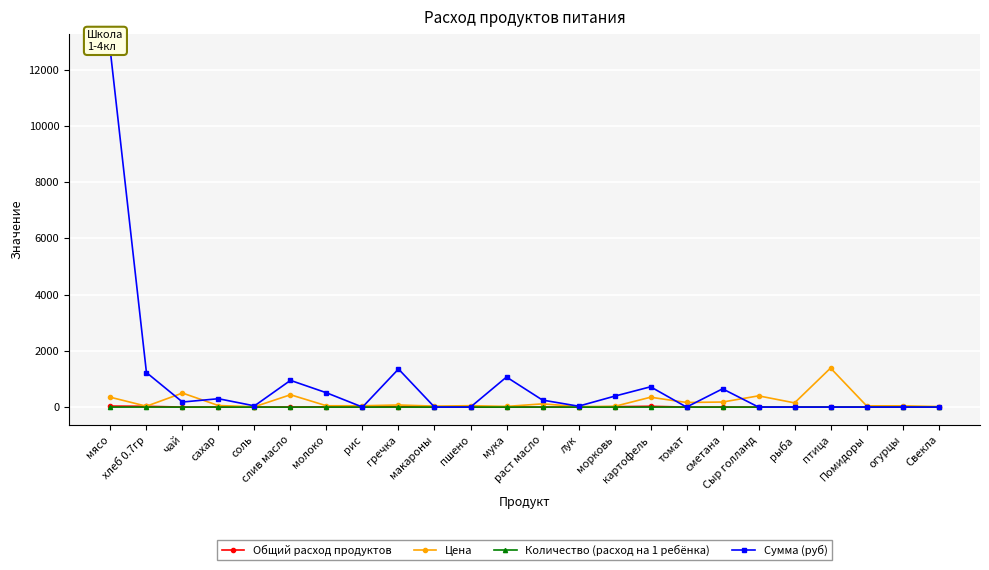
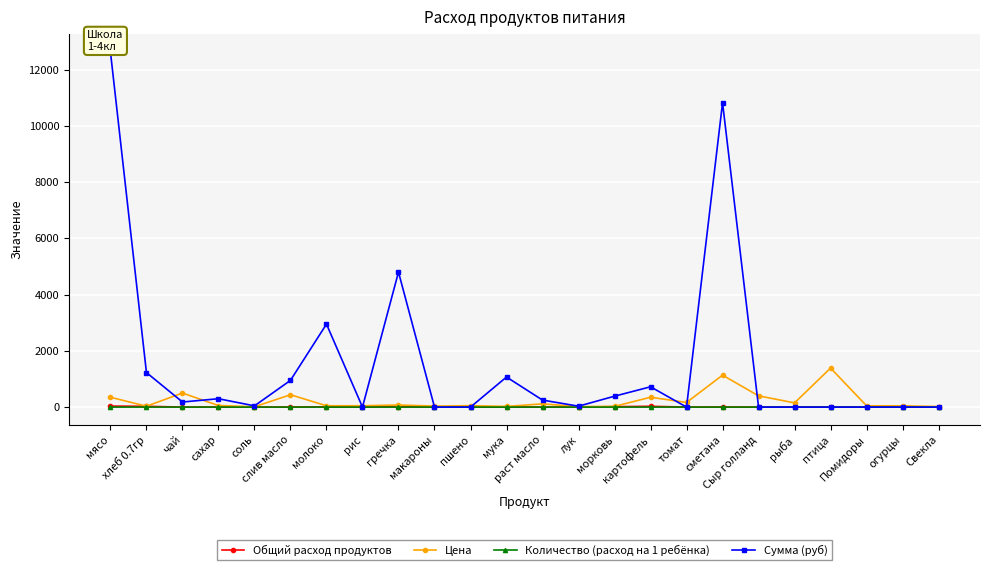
  {
    "Цена": {
      "мясо": 400,
      "чай": 500,
      "слив масло": 400,
      "раст масло": 100,
      "картофель": 400,
      "томат": 200,
-     "сметана": 200,
+     "сметана": 1100,
      "Сыр голланд": 400,
      "рыба": 200,
      "птица": 1400
    },
    "Сумма (руб)": {
      "хлеб 0.7гр": 1200,
      "чай": 200,
      "сахар": 300,
      "слив масло": 1000,
-     "молоко": 500,
-     "гречка": 1400,
+     "молоко": 3000,
+     "гречка": 4800,
      "мука": 1100,
      "раст масло": 200,
      "морковь": 400,
      "картофель": 700,
-     "сметана": 600
+     "сметана": 10800
    }
  }
